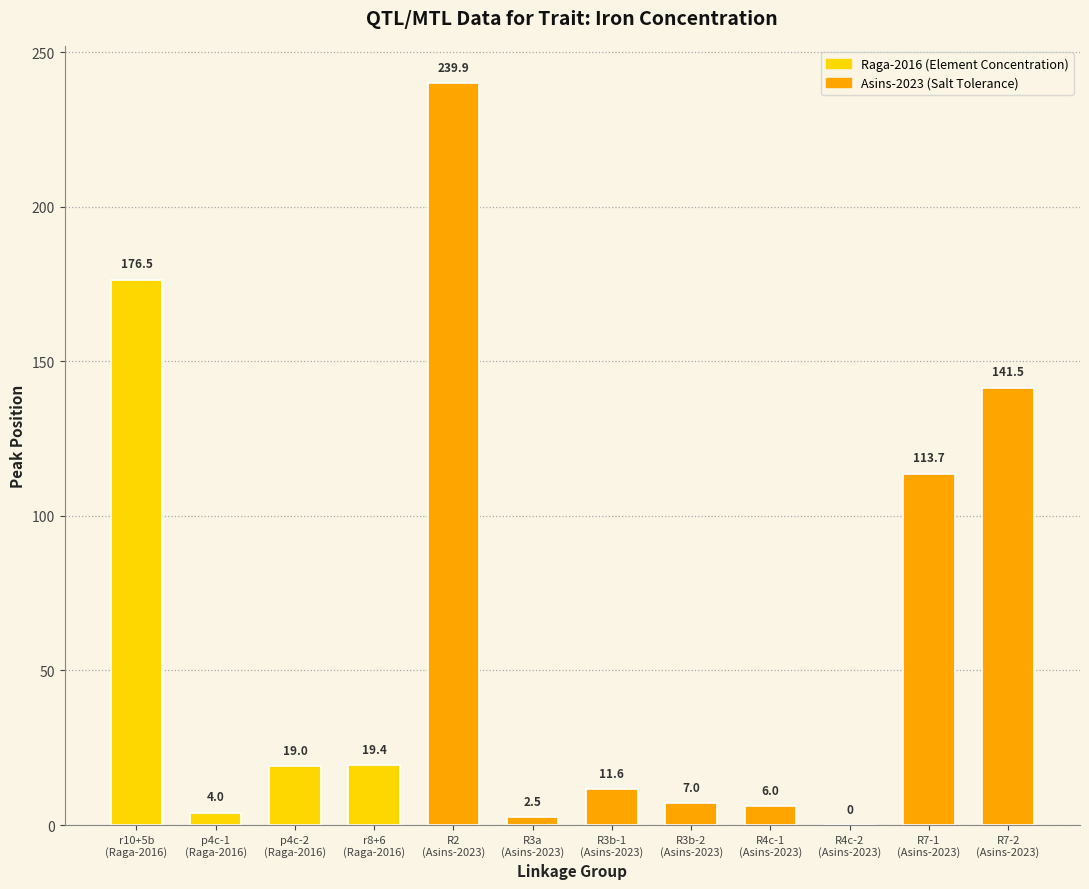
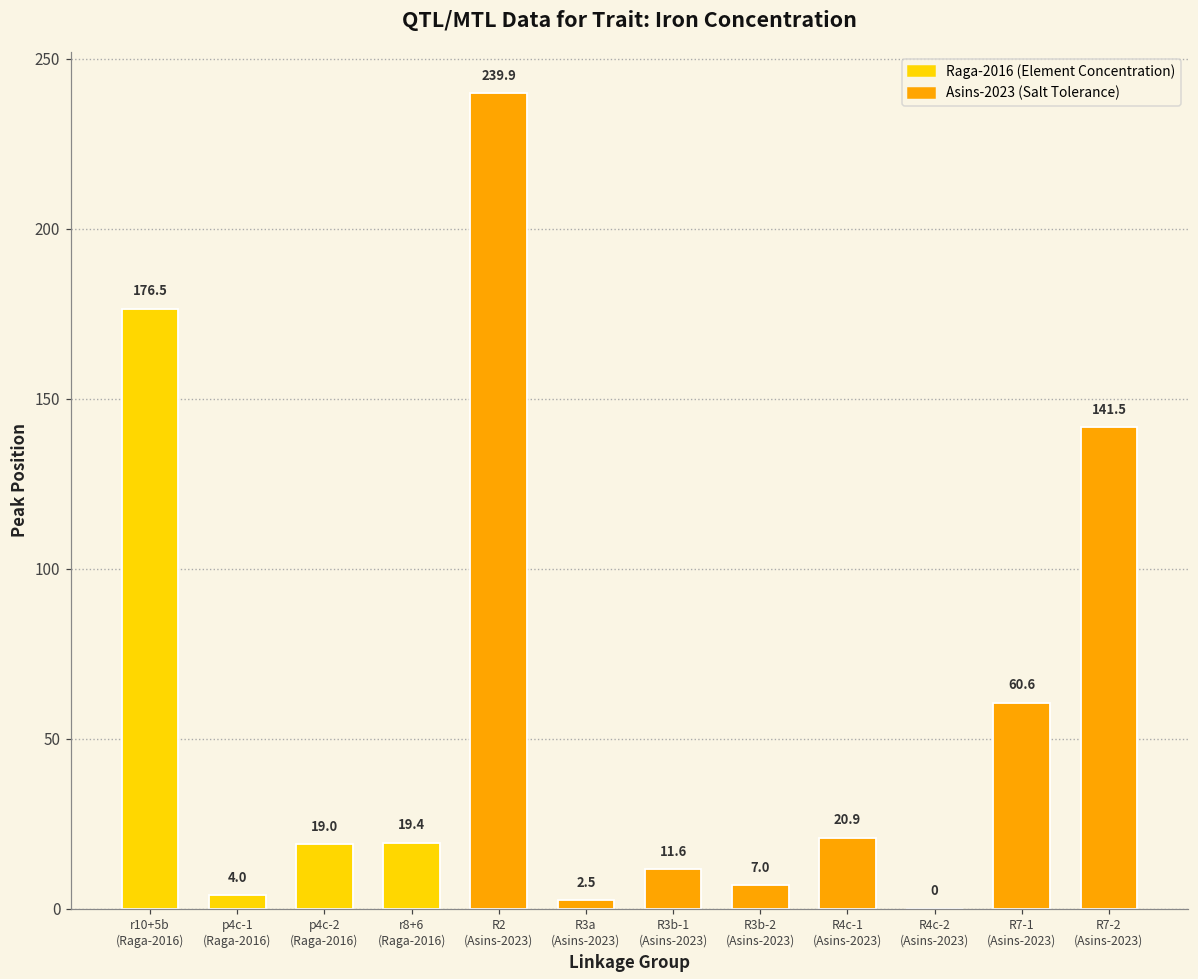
  {
    "r10+5b (Raga-2016)": 176.5,
    "p4c-1 (Raga-2016)": 4.0,
    "p4c-2 (Raga-2016)": 19.0,
    "r8+6 (Raga-2016)": 19.4,
    "R2 (Asins-2023)": 239.9,
    "R3a (Asins-2023)": 2.5,
    "R3b-1 (Asins-2023)": 11.6,
    "R3b-2 (Asins-2023)": 7.0,
-   "R4c-1 (Asins-2023)": 6.0,
+   "R4c-1 (Asins-2023)": 20.9,
    "R4c-2 (Asins-2023)": 0,
-   "R7-1 (Asins-2023)": 113.7,
+   "R7-1 (Asins-2023)": 60.6,
    "R7-2 (Asins-2023)": 141.5
  }
